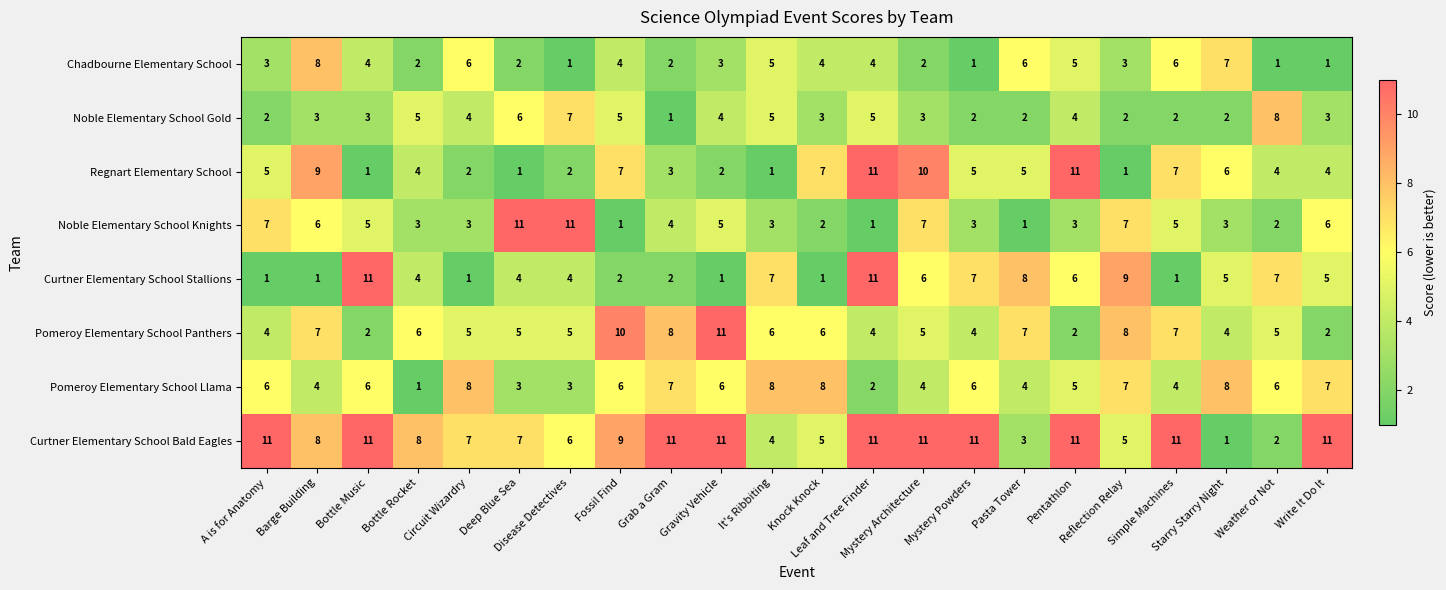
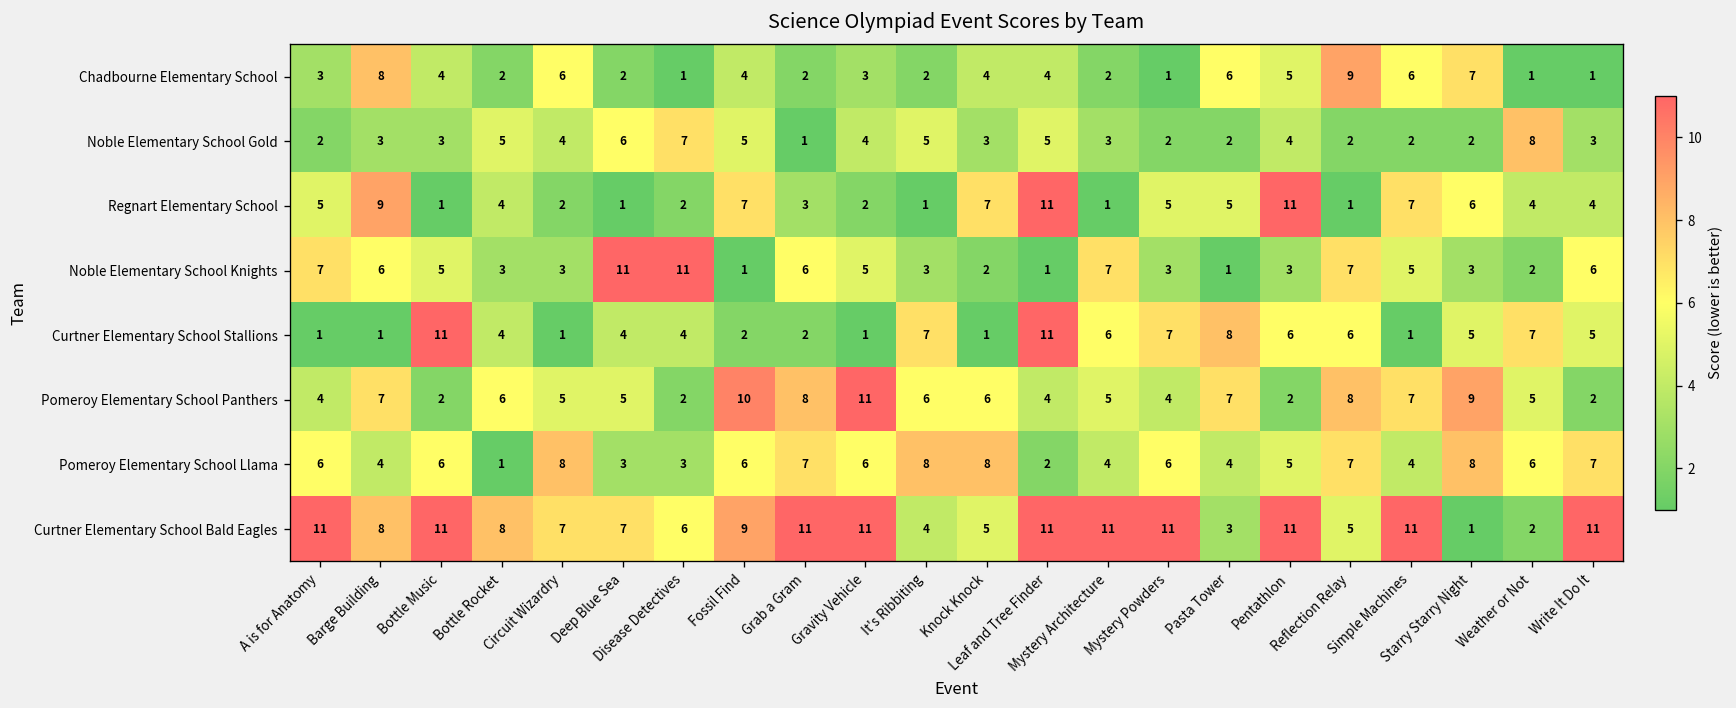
  {
    "Chadbourne Elementary School": {
      "A is for Anatomy": 3,
      "Barge Building": 8,
      "Bottle Music": 4,
      "Bottle Rocket": 2,
      "Circuit Wizardry": 6,
      "Deep Blue Sea": 2,
      "Disease Detectives": 1,
      "Fossil Find": 4,
      "Grab a Gram": 2,
      "Gravity Vehicle": 3,
-     "It's Ribbiting": 5,
+     "It's Ribbiting": 2,
      "Knock Knock": 4,
      "Leaf and Tree Finder": 4,
      "Mystery Architecture": 2,
      "Mystery Powders": 1,
      "Pasta Tower": 6,
      "Pentathlon": 5,
-     "Reflection Relay": 3,
+     "Reflection Relay": 9,
      "Simple Machines": 6,
      "Starry Starry Night": 7,
      "Weather or Not": 1,
      "Write It Do It": 1
    },
    "Noble Elementary School Gold": {
      "A is for Anatomy": 2,
      "Barge Building": 3,
      "Bottle Music": 3,
      "Bottle Rocket": 5,
      "Circuit Wizardry": 4,
      "Deep Blue Sea": 6,
      "Disease Detectives": 7,
      "Fossil Find": 5,
      "Grab a Gram": 1,
      "Gravity Vehicle": 4,
      "It's Ribbiting": 5,
      "Knock Knock": 3,
      "Leaf and Tree Finder": 5,
      "Mystery Architecture": 3,
      "Mystery Powders": 2,
      "Pasta Tower": 2,
      "Pentathlon": 4,
      "Reflection Relay": 2,
      "Simple Machines": 2,
      "Starry Starry Night": 2,
      "Weather or Not": 8,
      "Write It Do It": 3
    },
    "Regnart Elementary School": {
      "A is for Anatomy": 5,
      "Barge Building": 9,
      "Bottle Music": 1,
      "Bottle Rocket": 4,
      "Circuit Wizardry": 2,
      "Deep Blue Sea": 1,
      "Disease Detectives": 2,
      "Fossil Find": 7,
      "Grab a Gram": 3,
      "Gravity Vehicle": 2,
      "It's Ribbiting": 1,
      "Knock Knock": 7,
      "Leaf and Tree Finder": 11,
-     "Mystery Architecture": 10,
+     "Mystery Architecture": 1,
      "Mystery Powders": 5,
      "Pasta Tower": 5,
      "Pentathlon": 11,
      "Reflection Relay": 1,
      "Simple Machines": 7,
      "Starry Starry Night": 6,
      "Weather or Not": 4,
      "Write It Do It": 4
    },
    "Noble Elementary School Knights": {
      "A is for Anatomy": 7,
      "Barge Building": 6,
      "Bottle Music": 5,
      "Bottle Rocket": 3,
      "Circuit Wizardry": 3,
      "Deep Blue Sea": 11,
      "Disease Detectives": 11,
      "Fossil Find": 1,
-     "Grab a Gram": 4,
+     "Grab a Gram": 6,
      "Gravity Vehicle": 5,
      "It's Ribbiting": 3,
      "Knock Knock": 2,
      "Leaf and Tree Finder": 1,
      "Mystery Architecture": 7,
      "Mystery Powders": 3,
      "Pasta Tower": 1,
      "Pentathlon": 3,
      "Reflection Relay": 7,
      "Simple Machines": 5,
      "Starry Starry Night": 3,
      "Weather or Not": 2,
      "Write It Do It": 6
    },
    "Curtner Elementary School Stallions": {
      "A is for Anatomy": 1,
      "Barge Building": 1,
      "Bottle Music": 11,
      "Bottle Rocket": 4,
      "Circuit Wizardry": 1,
      "Deep Blue Sea": 4,
      "Disease Detectives": 4,
      "Fossil Find": 2,
      "Grab a Gram": 2,
      "Gravity Vehicle": 1,
      "It's Ribbiting": 7,
      "Knock Knock": 1,
      "Leaf and Tree Finder": 11,
      "Mystery Architecture": 6,
      "Mystery Powders": 7,
      "Pasta Tower": 8,
      "Pentathlon": 6,
-     "Reflection Relay": 9,
+     "Reflection Relay": 6,
      "Simple Machines": 1,
      "Starry Starry Night": 5,
      "Weather or Not": 7,
      "Write It Do It": 5
    },
    "Pomeroy Elementary School Panthers": {
      "A is for Anatomy": 4,
      "Barge Building": 7,
      "Bottle Music": 2,
      "Bottle Rocket": 6,
      "Circuit Wizardry": 5,
      "Deep Blue Sea": 5,
-     "Disease Detectives": 5,
+     "Disease Detectives": 2,
      "Fossil Find": 10,
      "Grab a Gram": 8,
      "Gravity Vehicle": 11,
      "It's Ribbiting": 6,
      "Knock Knock": 6,
      "Leaf and Tree Finder": 4,
      "Mystery Architecture": 5,
      "Mystery Powders": 4,
      "Pasta Tower": 7,
      "Pentathlon": 2,
      "Reflection Relay": 8,
      "Simple Machines": 7,
-     "Starry Starry Night": 4,
+     "Starry Starry Night": 9,
      "Weather or Not": 5,
      "Write It Do It": 2
    },
    "Pomeroy Elementary School Llama": {
      "A is for Anatomy": 6,
      "Barge Building": 4,
      "Bottle Music": 6,
      "Bottle Rocket": 1,
      "Circuit Wizardry": 8,
      "Deep Blue Sea": 3,
      "Disease Detectives": 3,
      "Fossil Find": 6,
      "Grab a Gram": 7,
      "Gravity Vehicle": 6,
      "It's Ribbiting": 8,
      "Knock Knock": 8,
      "Leaf and Tree Finder": 2,
      "Mystery Architecture": 4,
      "Mystery Powders": 6,
      "Pasta Tower": 4,
      "Pentathlon": 5,
      "Reflection Relay": 7,
      "Simple Machines": 4,
      "Starry Starry Night": 8,
      "Weather or Not": 6,
      "Write It Do It": 7
    },
    "Curtner Elementary School Bald Eagles": {
      "A is for Anatomy": 11,
      "Barge Building": 8,
      "Bottle Music": 11,
      "Bottle Rocket": 8,
      "Circuit Wizardry": 7,
      "Deep Blue Sea": 7,
      "Disease Detectives": 6,
      "Fossil Find": 9,
      "Grab a Gram": 11,
      "Gravity Vehicle": 11,
      "It's Ribbiting": 4,
      "Knock Knock": 5,
      "Leaf and Tree Finder": 11,
      "Mystery Architecture": 11,
      "Mystery Powders": 11,
      "Pasta Tower": 3,
      "Pentathlon": 11,
      "Reflection Relay": 5,
      "Simple Machines": 11,
      "Starry Starry Night": 1,
      "Weather or Not": 2,
      "Write It Do It": 11
    }
  }
